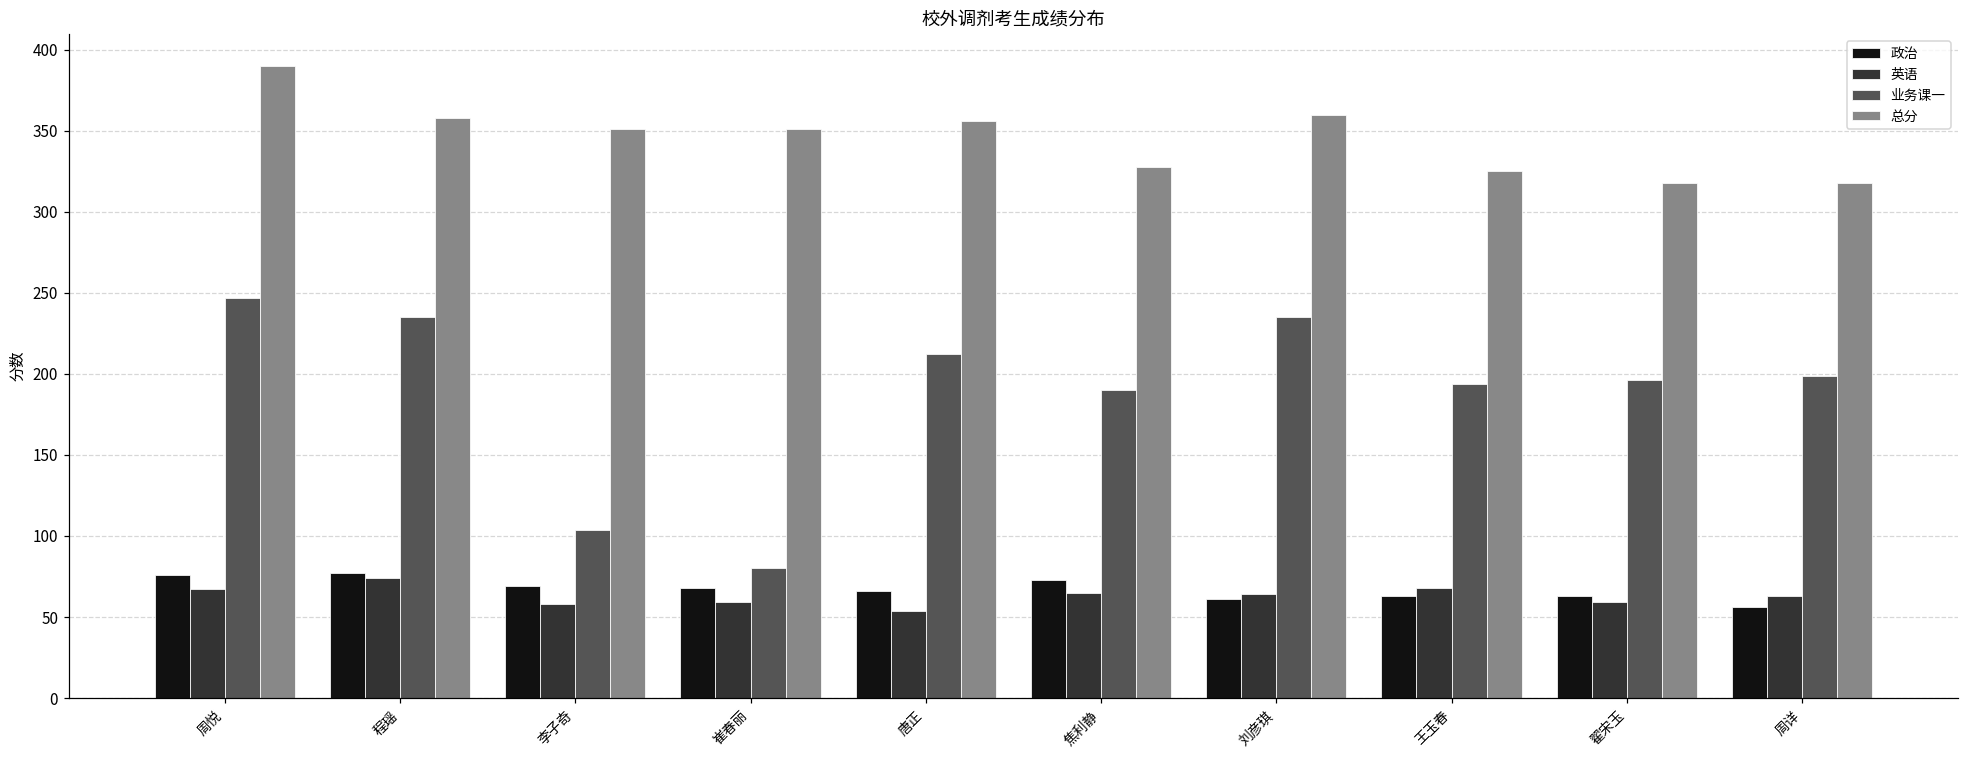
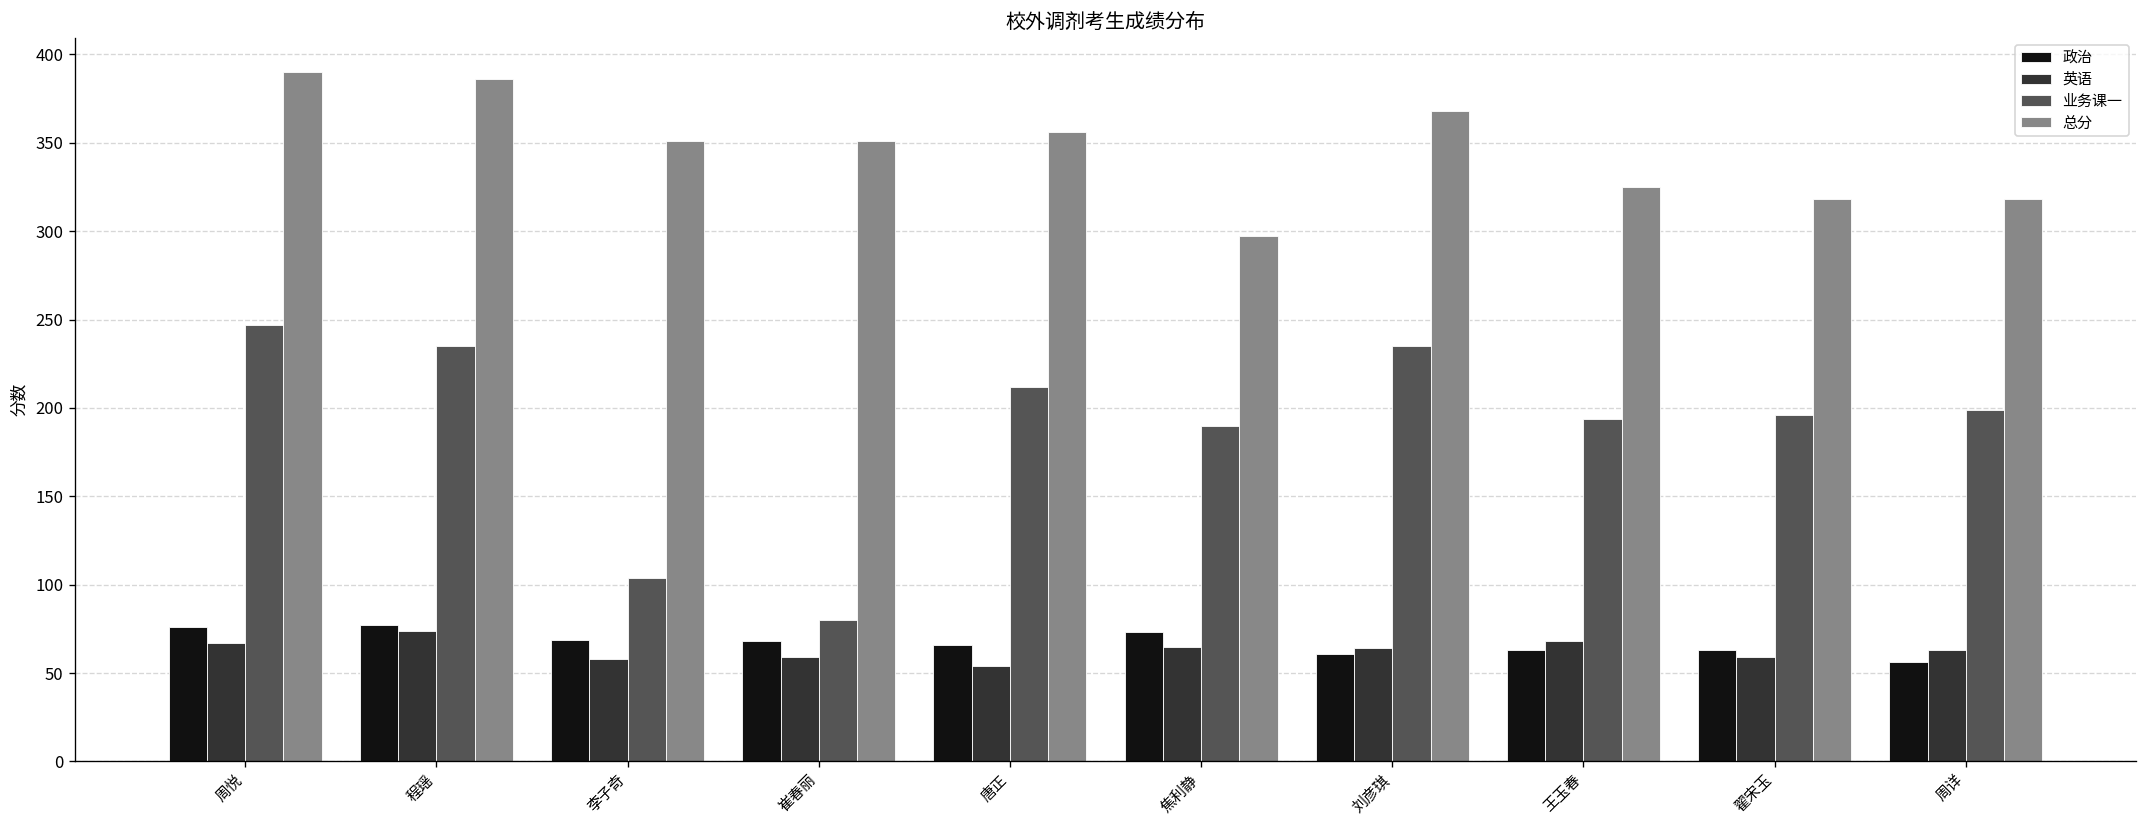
  {
    "总分": {
      "周悦": 390,
-     "程瑶": 358,
+     "程瑶": 386,
      "李子奇": 351,
      "崔春丽": 351,
      "唐正": 356,
-     "焦利静": 328,
-     "刘彦琪": 360,
+     "焦利静": 297,
+     "刘彦琪": 368,
      "王玉春": 325,
      "翟宋玉": 318,
      "周详": 318
    }
  }
